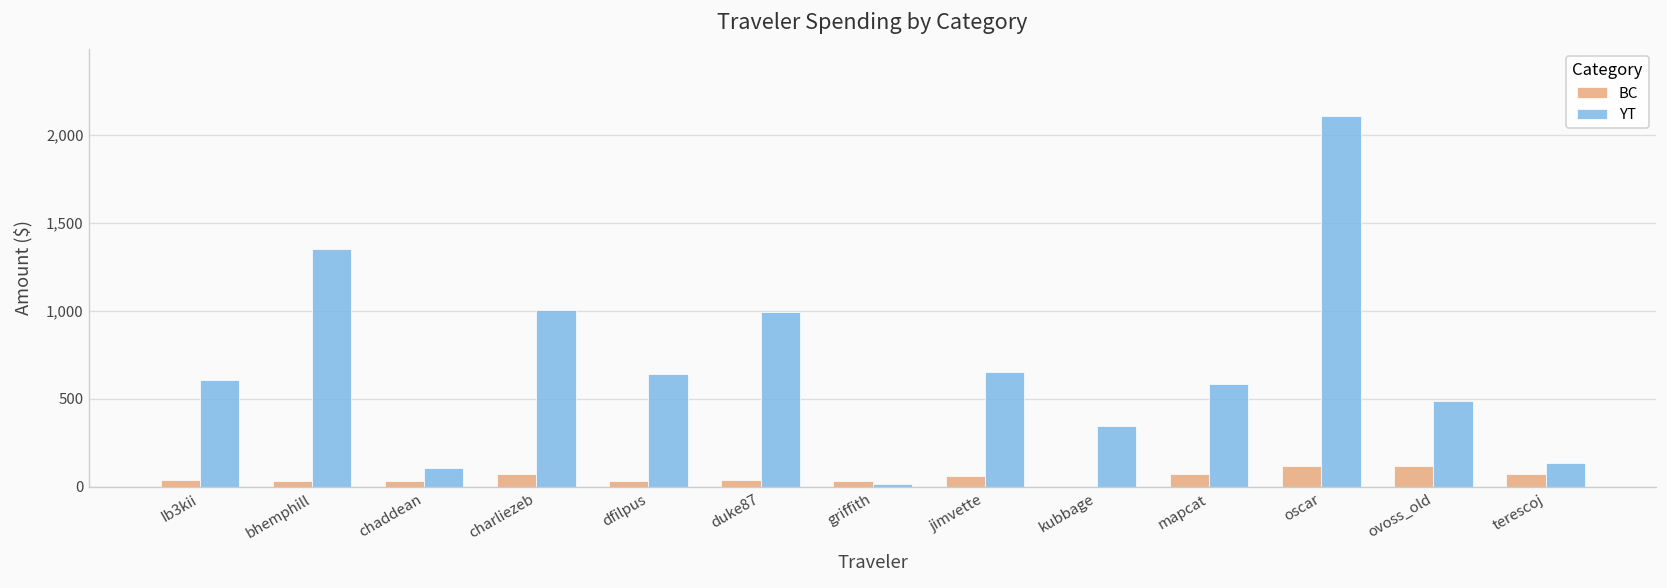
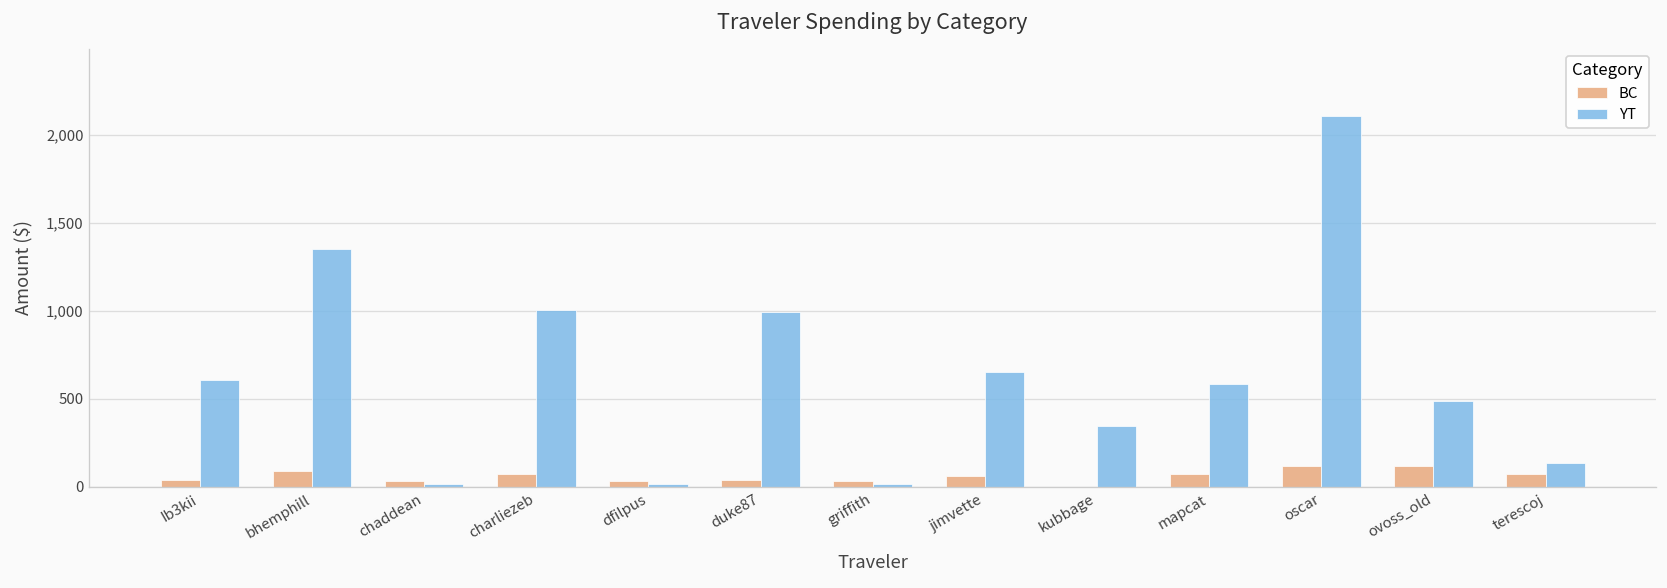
  {
    "BC": {
      "Ib3kii": "40",
-     "bhemphill": "30",
+     "bhemphill": "90",
      "chaddean": "30",
      "charliezeb": "80",
      "dfilpus": "30",
      "duke87": "40",
      "griffith": "30",
      "jimvette": "60",
      "kubbage": "0",
      "mapcat": "80",
      "oscar": "120",
      "ovoss_old": "120",
      "terescoj": "80"
    },
    "YT": {
      "Ib3kii": "610",
      "bhemphill": "1,350",
-     "chaddean": "110",
+     "chaddean": "20",
      "charliezeb": "1,010",
-     "dfilpus": "640",
+     "dfilpus": "20",
      "duke87": "990",
      "jimvette": "650",
      "kubbage": "350",
      "mapcat": "590",
      "oscar": "2,110",
      "ovoss_old": "490",
      "terescoj": "140"
    }
  }
